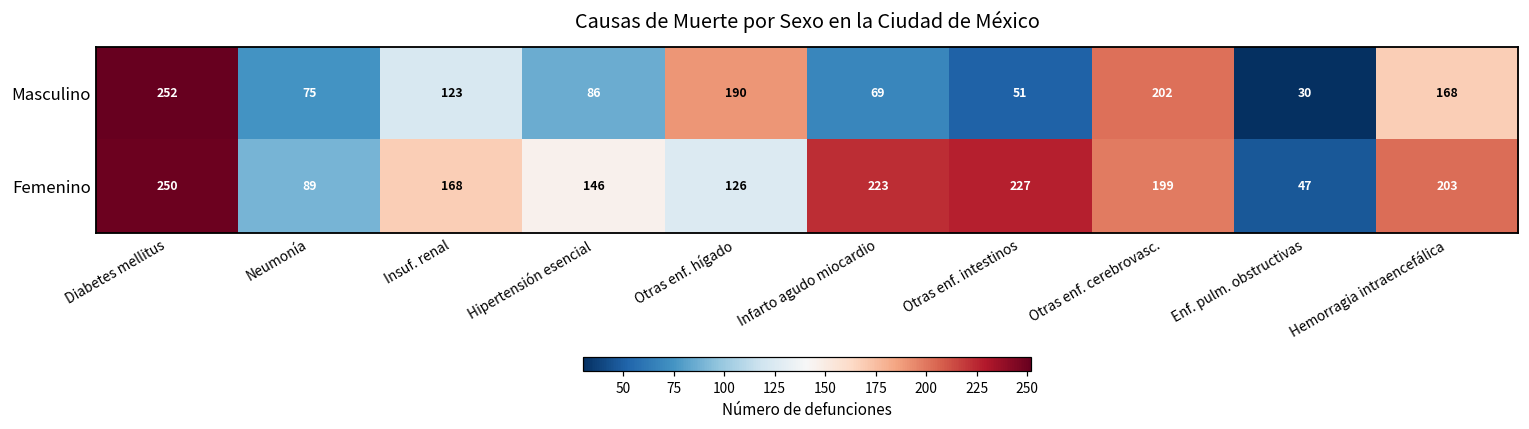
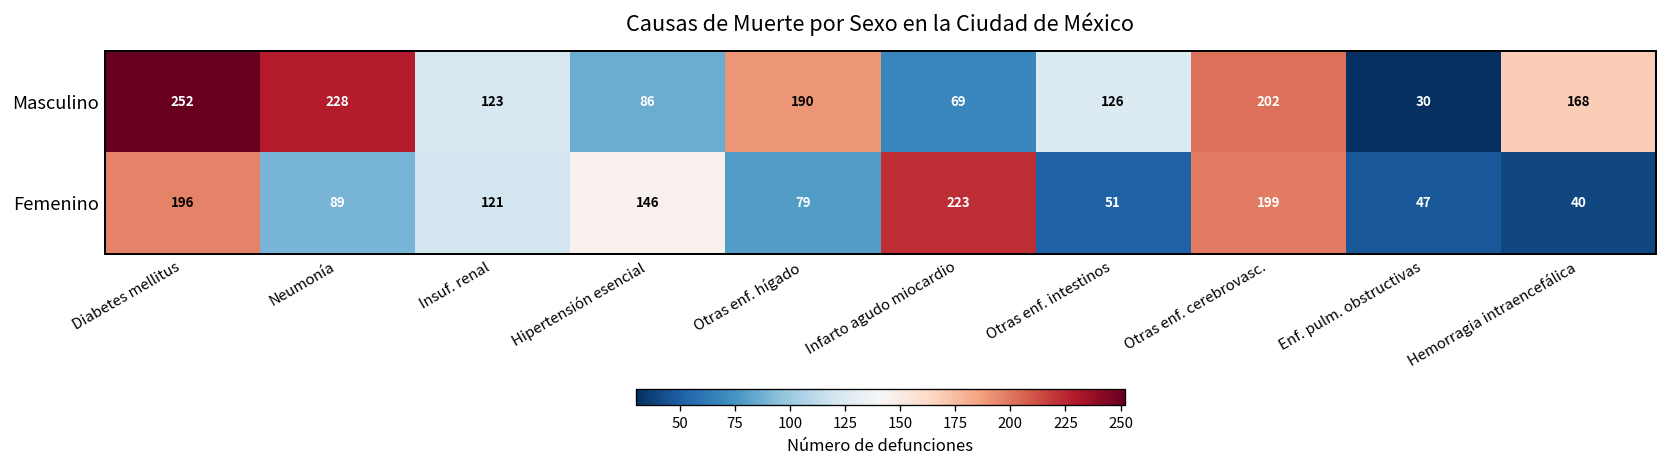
  {
    "Masculino": {
      "Diabetes mellitus": 252,
-     "Neumonía": 75,
+     "Neumonía": 228,
      "Insuf. renal": 123,
      "Hipertensión esencial": 86,
      "Otras enf. hígado": 190,
      "Infarto agudo miocardio": 69,
-     "Otras enf. intestinos": 51,
+     "Otras enf. intestinos": 126,
      "Otras enf. cerebrovasc.": 202,
      "Enf. pulm. obstructivas": 30,
      "Hemorragia intraencefálica": 168
    },
    "Femenino": {
-     "Diabetes mellitus": 250,
+     "Diabetes mellitus": 196,
      "Neumonía": 89,
-     "Insuf. renal": 168,
+     "Insuf. renal": 121,
      "Hipertensión esencial": 146,
-     "Otras enf. hígado": 126,
+     "Otras enf. hígado": 79,
      "Infarto agudo miocardio": 223,
-     "Otras enf. intestinos": 227,
+     "Otras enf. intestinos": 51,
      "Otras enf. cerebrovasc.": 199,
      "Enf. pulm. obstructivas": 47,
-     "Hemorragia intraencefálica": 203
+     "Hemorragia intraencefálica": 40
    }
  }
